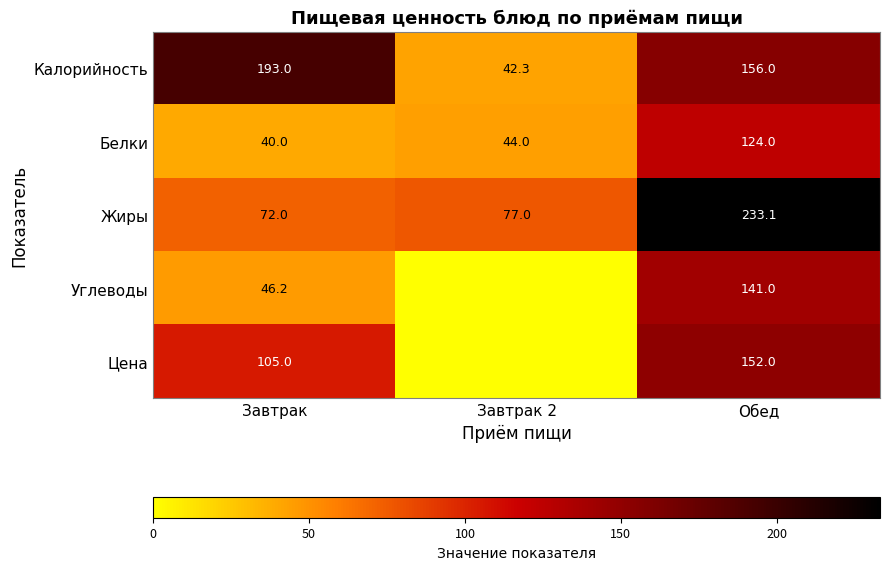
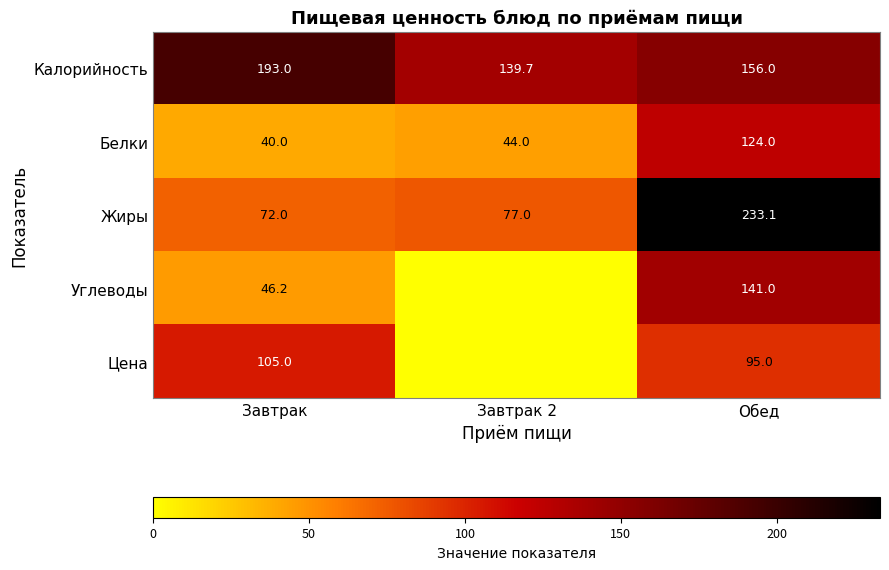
  {
    "Калорийность": {
      "Завтрак": 193.0,
-     "Завтрак 2": 42.3,
+     "Завтрак 2": 139.7,
      "Обед": 156.0
    },
    "Белки": {
      "Завтрак": 40.0,
      "Завтрак 2": 44.0,
      "Обед": 124.0
    },
    "Жиры": {
      "Завтрак": 72.0,
      "Завтрак 2": 77.0,
      "Обед": 233.1
    },
    "Углеводы": {
      "Завтрак": 46.2,
      "Обед": 141.0
    },
    "Цена": {
      "Завтрак": 105.0,
-     "Обед": 152.0
+     "Обед": 95.0
    }
  }
